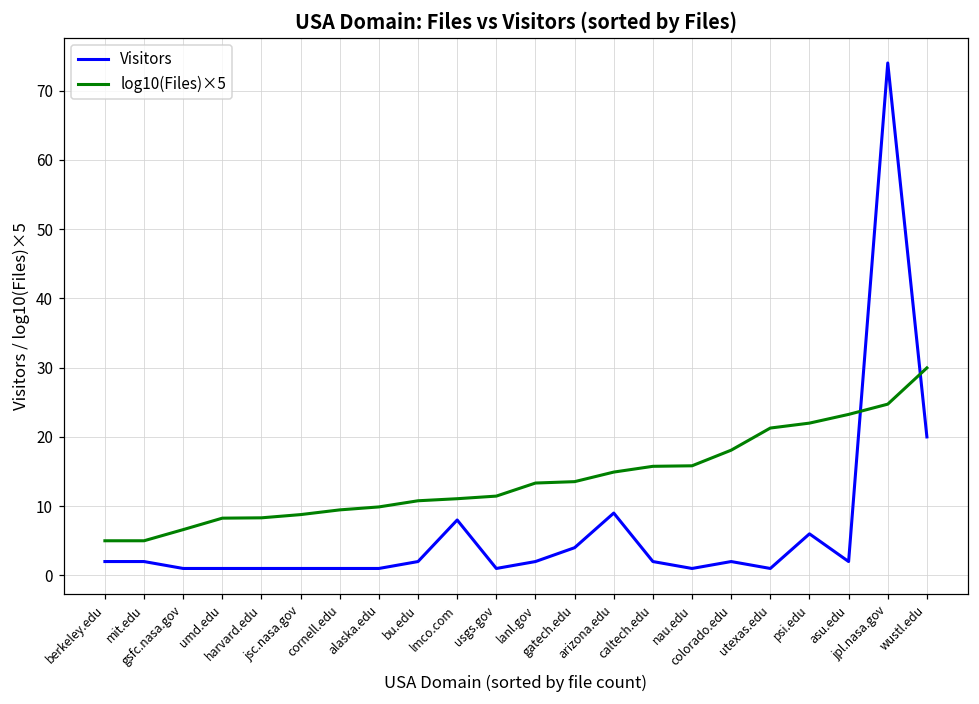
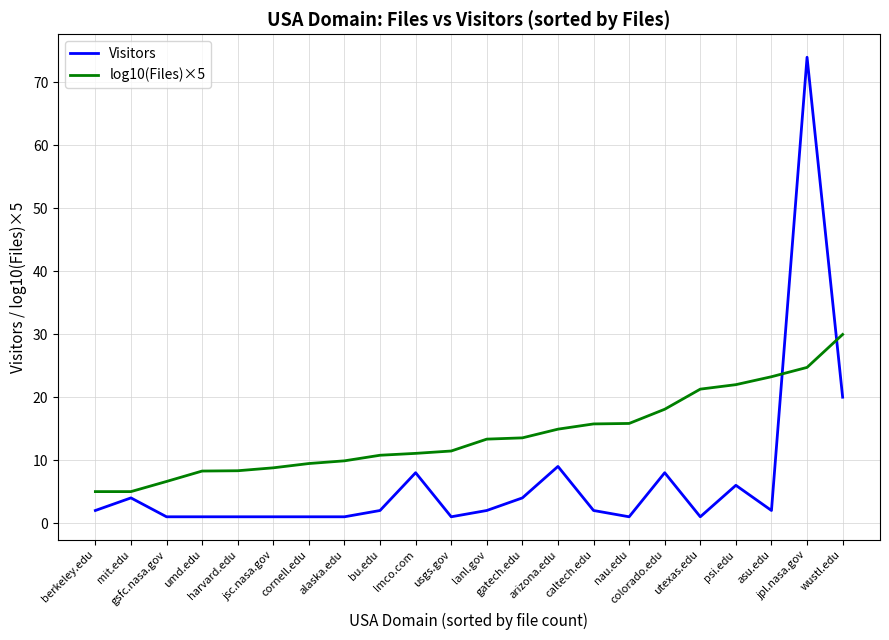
  {
    "Visitors": {
      "berkeley.edu": 2,
-     "mit.edu": 2,
+     "mit.edu": 4,
      "gsfc.nasa.gov": 1,
      "umd.edu": 1,
      "harvard.edu": 1,
      "jsc.nasa.gov": 1,
      "cornell.edu": 1,
      "alaska.edu": 1,
      "bu.edu": 2,
      "lmco.com": 8,
      "usgs.gov": 1,
      "lanl.gov": 2,
      "gatech.edu": 4,
      "arizona.edu": 9,
      "caltech.edu": 2,
      "nau.edu": 1,
-     "colorado.edu": 2,
+     "colorado.edu": 8,
      "utexas.edu": 1,
      "psi.edu": 6,
      "asu.edu": 2,
      "jpl.nasa.gov": 74,
      "wustl.edu": 20
    },
    "log10(Files)×5": {
      "berkeley.edu": 5,
      "mit.edu": 5,
      "gsfc.nasa.gov": 7,
      "umd.edu": 8,
      "harvard.edu": 8,
      "jsc.nasa.gov": 9,
      "cornell.edu": 9,
      "alaska.edu": 10,
      "bu.edu": 11,
      "lmco.com": 11,
      "usgs.gov": 11,
      "lanl.gov": 13,
      "gatech.edu": 14,
      "arizona.edu": 15,
      "caltech.edu": 16,
      "nau.edu": 16,
      "colorado.edu": 18,
      "utexas.edu": 21,
      "psi.edu": 22,
      "asu.edu": 23,
      "jpl.nasa.gov": 25,
      "wustl.edu": 30
    }
  }
